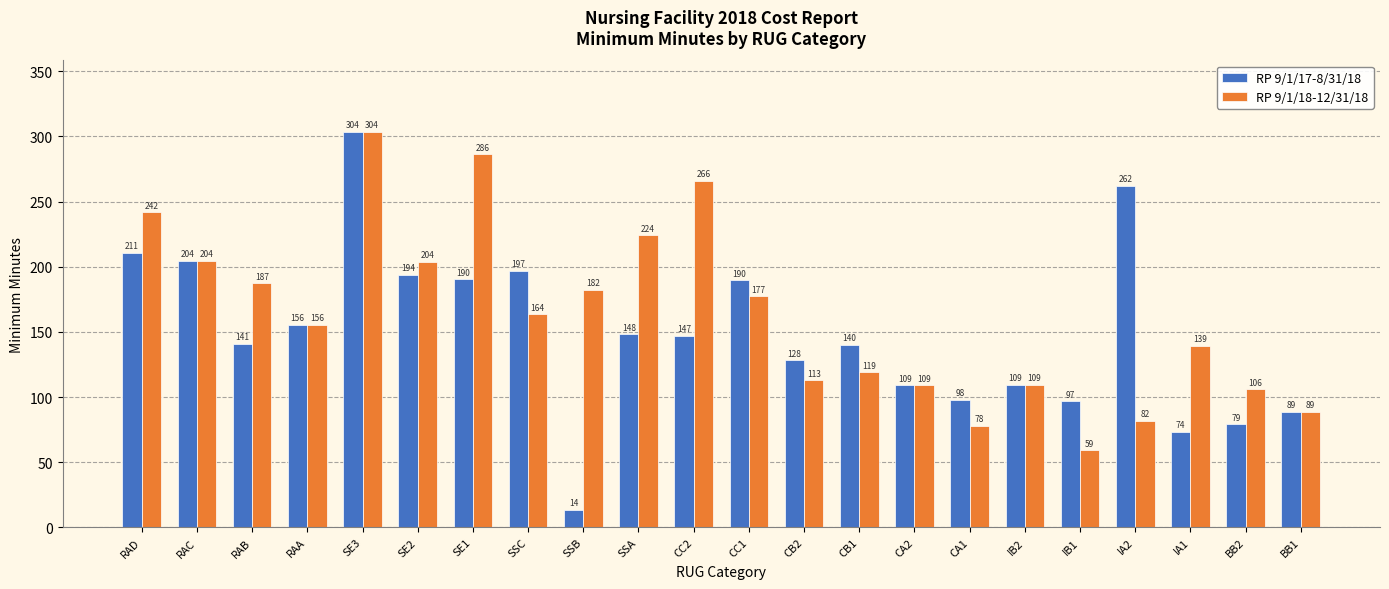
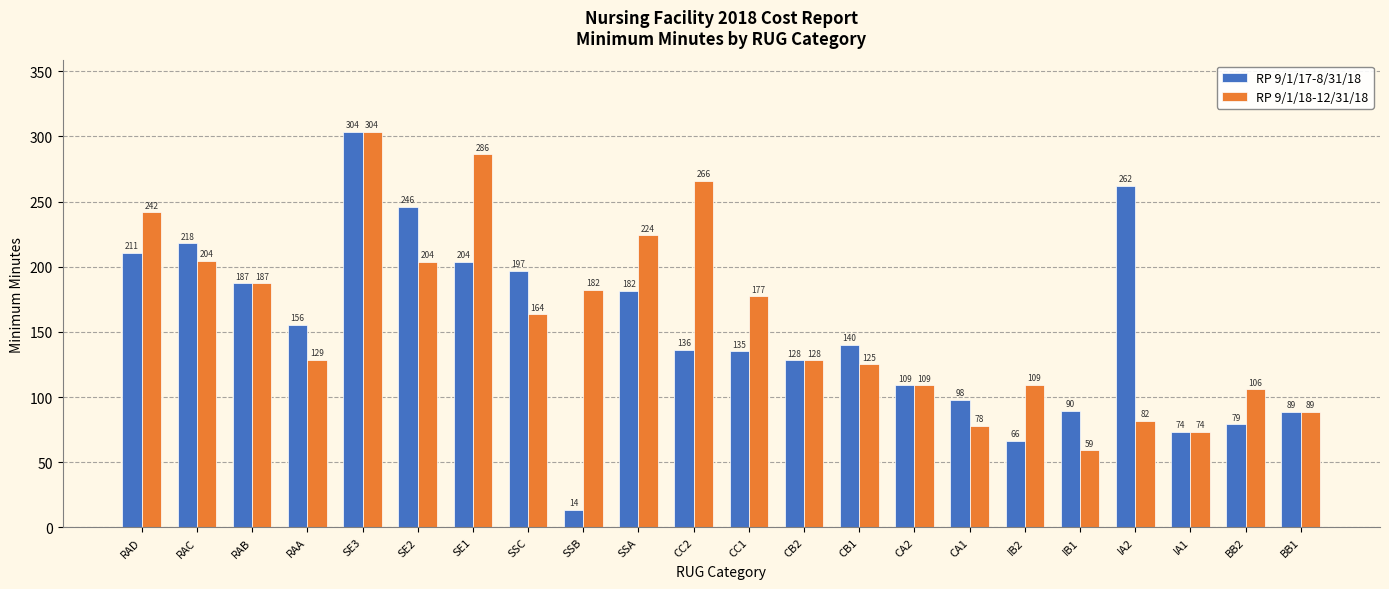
  {
    "RP 9/1/17-8/31/18": {
      "RAD": 211,
-     "RAC": 204,
-     "RAB": 141,
+     "RAC": 218,
+     "RAB": 187,
      "RAA": 156,
      "SE3": 304,
-     "SE2": 194,
-     "SE1": 190,
+     "SE2": 246,
+     "SE1": 204,
      "SSC": 197,
      "SSB": 14,
-     "SSA": 148,
-     "CC2": 147,
-     "CC1": 190,
+     "SSA": 182,
+     "CC2": 136,
+     "CC1": 135,
      "CB2": 128,
      "CB1": 140,
      "CA2": 109,
      "CA1": 98,
-     "IB2": 109,
-     "IB1": 97,
+     "IB2": 66,
+     "IB1": 90,
      "IA2": 262,
      "IA1": 74,
      "BB2": 79,
      "BB1": 89
    },
    "RP 9/1/18-12/31/18": {
      "RAD": 242,
      "RAC": 204,
      "RAB": 187,
-     "RAA": 156,
+     "RAA": 129,
      "SE3": 304,
      "SE2": 204,
      "SE1": 286,
      "SSC": 164,
      "SSB": 182,
      "SSA": 224,
      "CC2": 266,
      "CC1": 177,
-     "CB2": 113,
-     "CB1": 119,
+     "CB2": 128,
+     "CB1": 125,
      "CA2": 109,
      "CA1": 78,
      "IB2": 109,
      "IB1": 59,
      "IA2": 82,
-     "IA1": 139,
+     "IA1": 74,
      "BB2": 106,
      "BB1": 89
    }
  }
